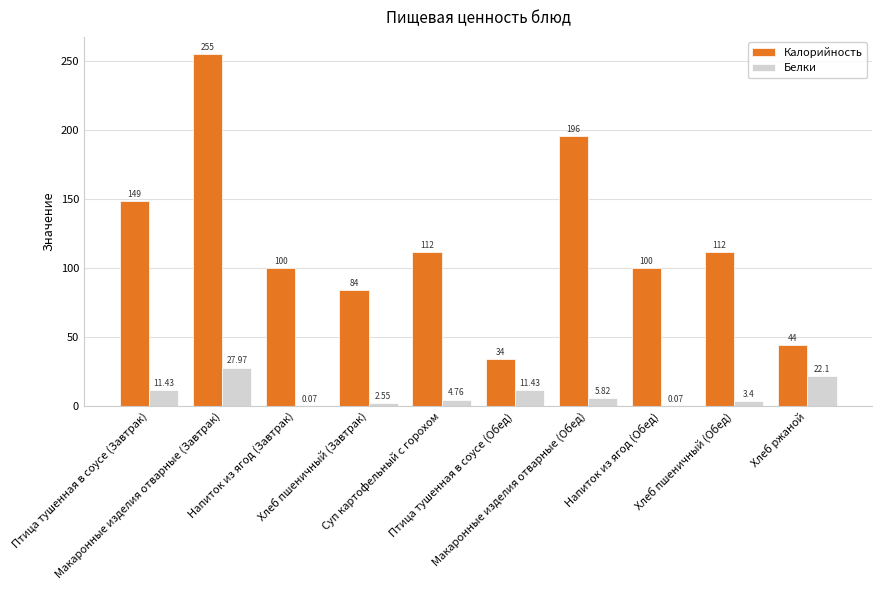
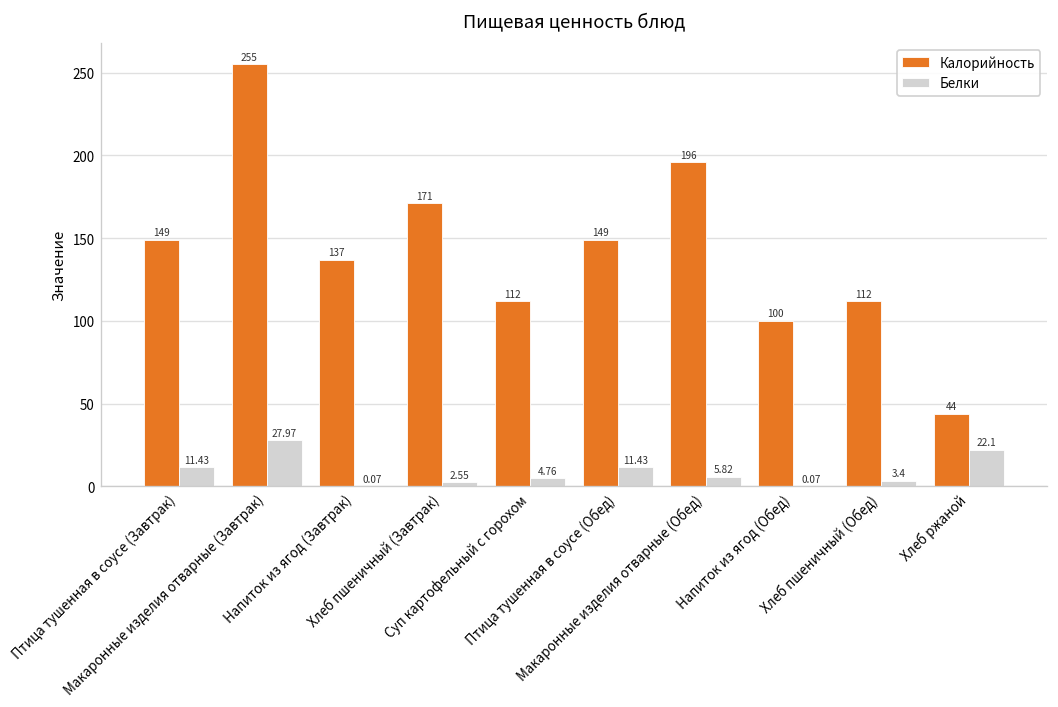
  {
    "Калорийность": {
      "Птица тушенная в соусе (Завтрак)": 149,
      "Макаронные изделия отварные (Завтрак)": 255,
-     "Напиток из ягод (Завтрак)": 100,
-     "Хлеб пшеничный (Завтрак)": 84,
+     "Напиток из ягод (Завтрак)": 137,
+     "Хлеб пшеничный (Завтрак)": 171,
      "Суп картофельный с горохом": 112,
-     "Птица тушенная в соусе (Обед)": 34,
+     "Птица тушенная в соусе (Обед)": 149,
      "Макаронные изделия отварные (Обед)": 196,
      "Напиток из ягод (Обед)": 100,
      "Хлеб пшеничный (Обед)": 112,
      "Хлеб ржаной": 44
    },
    "Белки": {
      "Птица тушенная в соусе (Завтрак)": 11.43,
      "Макаронные изделия отварные (Завтрак)": 27.97,
      "Напиток из ягод (Завтрак)": 0.07,
      "Хлеб пшеничный (Завтрак)": 2.55,
      "Суп картофельный с горохом": 4.76,
      "Птица тушенная в соусе (Обед)": 11.43,
      "Макаронные изделия отварные (Обед)": 5.82,
      "Напиток из ягод (Обед)": 0.07,
      "Хлеб пшеничный (Обед)": 3.4,
      "Хлеб ржаной": 22.1
    }
  }
